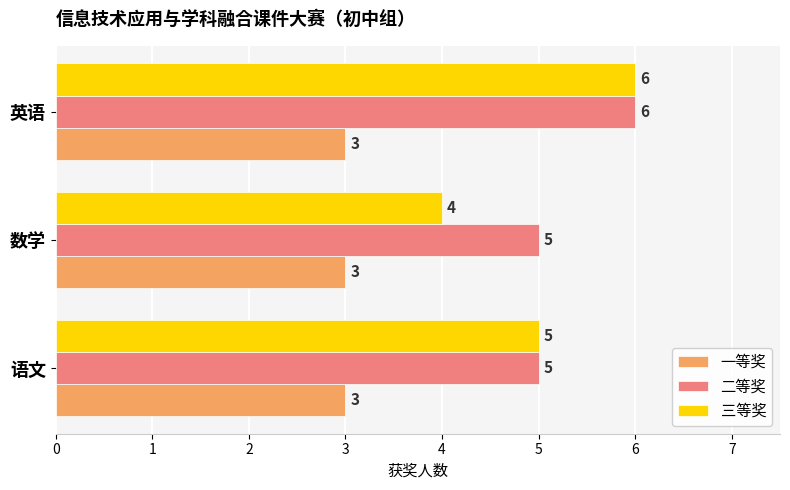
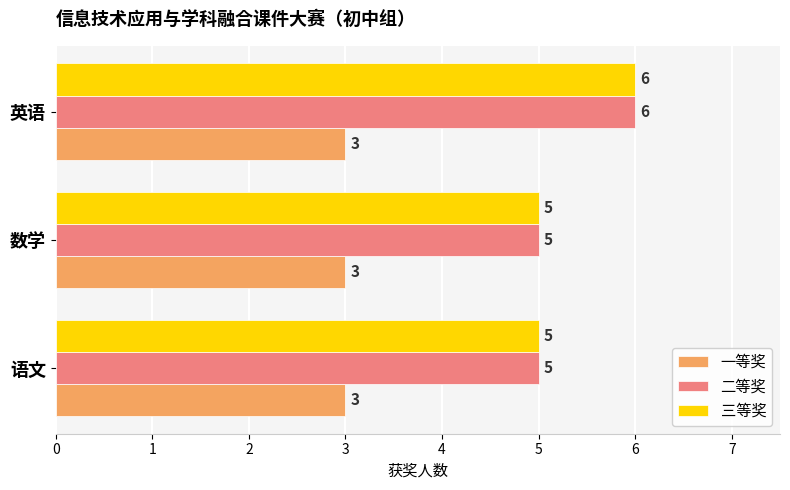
  {
    "三等奖": {
      "英语": 6,
-     "数学": 4,
+     "数学": 5,
      "语文": 5
    }
  }
